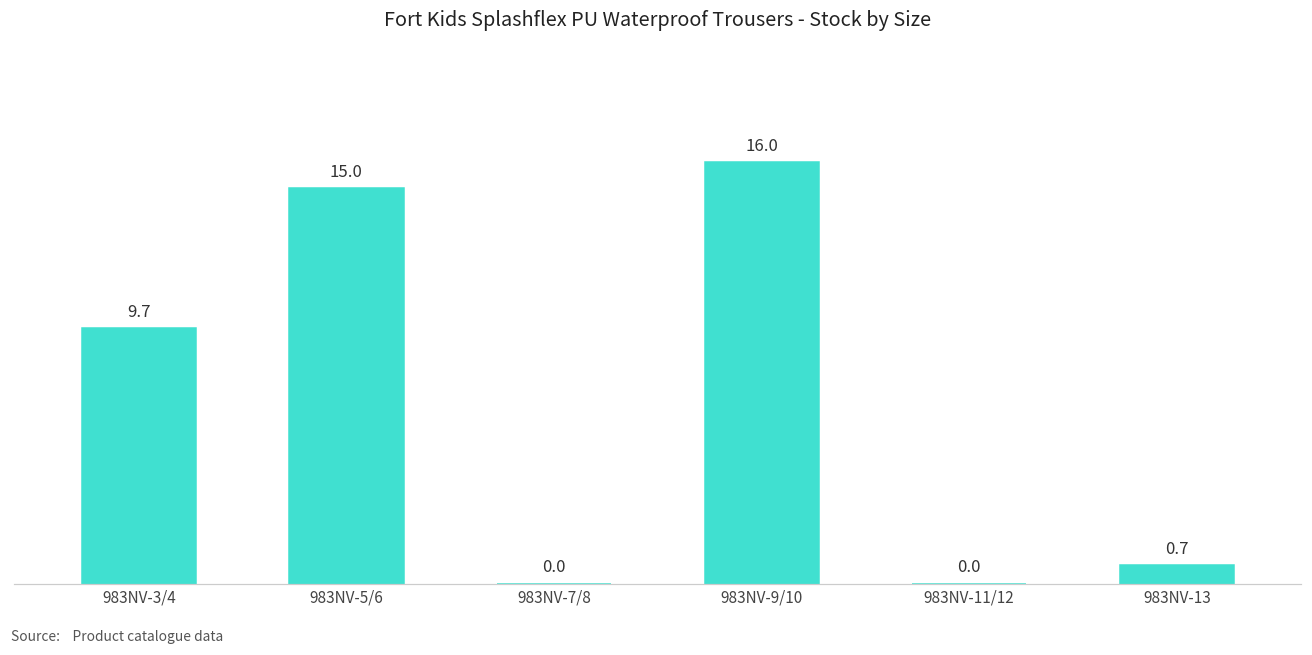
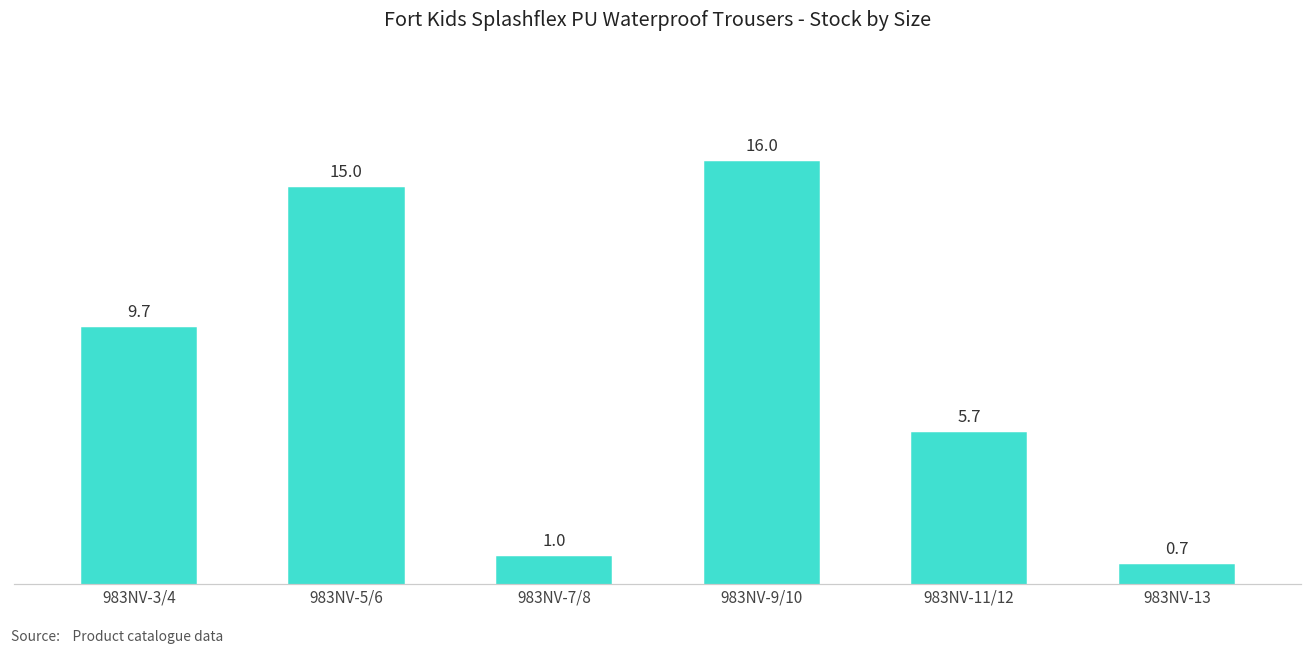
  {
    "983NV-3/4": 9.7,
    "983NV-5/6": 15.0,
-   "983NV-7/8": 0.0,
+   "983NV-7/8": 1.0,
    "983NV-9/10": 16.0,
-   "983NV-11/12": 0.0,
+   "983NV-11/12": 5.7,
    "983NV-13": 0.7
  }
